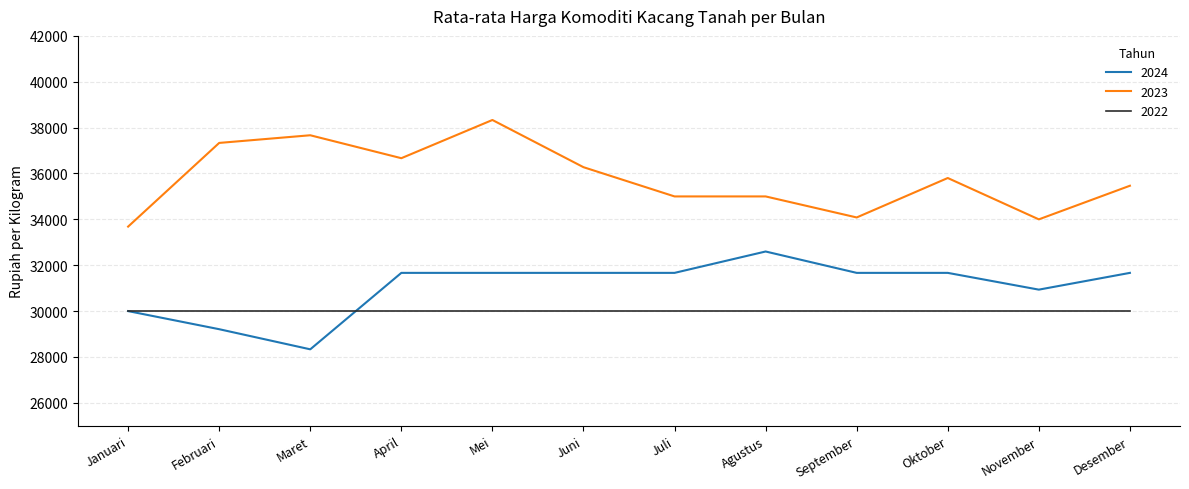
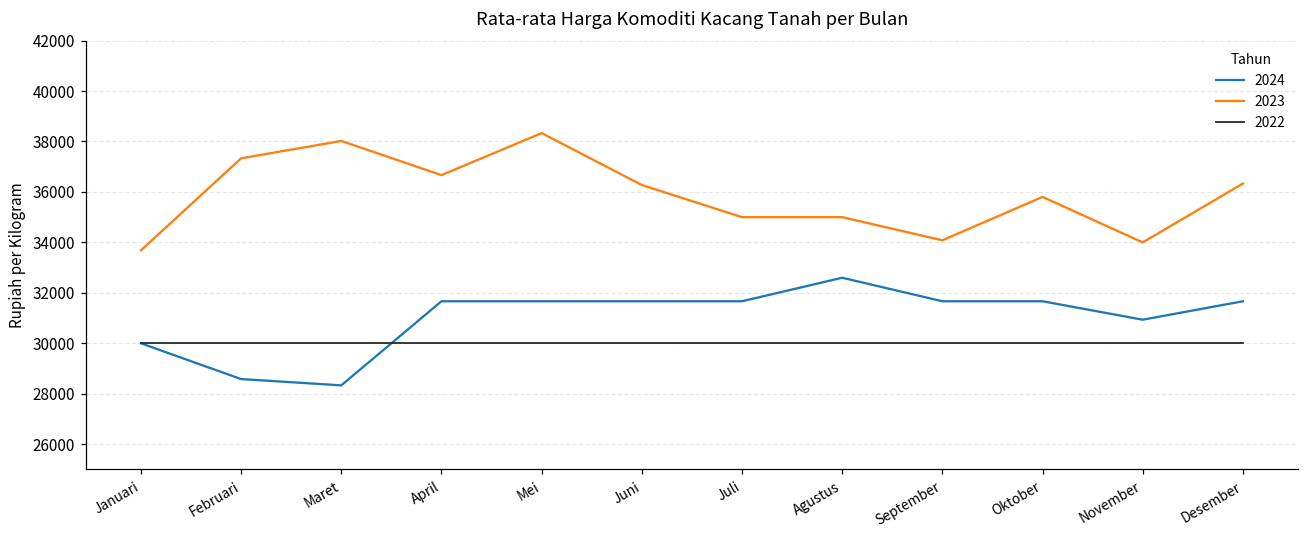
  {
    "2024": {
-     "Februari": 29200,
+     "Februari": 28600,
      "Maret": 28300,
      "April": 31700,
      "Mei": 31700,
      "Juni": 31700,
      "Juli": 31700,
      "Agustus": 32600,
      "September": 31700,
      "Oktober": 31700,
      "November": 30900,
      "Desember": 31700
    },
    "2023": {
      "Januari": 33700,
      "Februari": 37300,
-     "Maret": 37700,
+     "Maret": 38000,
      "April": 36700,
      "Mei": 38300,
      "Juni": 36300,
      "Juli": 35000,
      "Agustus": 35000,
      "September": 34100,
      "Oktober": 35800,
      "November": 34000,
-     "Desember": 35500
+     "Desember": 36300
    },
    "2022": {
      "Februari": 30000,
      "Maret": 30000,
      "April": 30000,
      "Mei": 30000,
      "Juni": 30000,
      "Juli": 30000,
      "Agustus": 30000,
      "September": 30000,
      "Oktober": 30000,
      "November": 30000,
      "Desember": 30000
    }
  }
